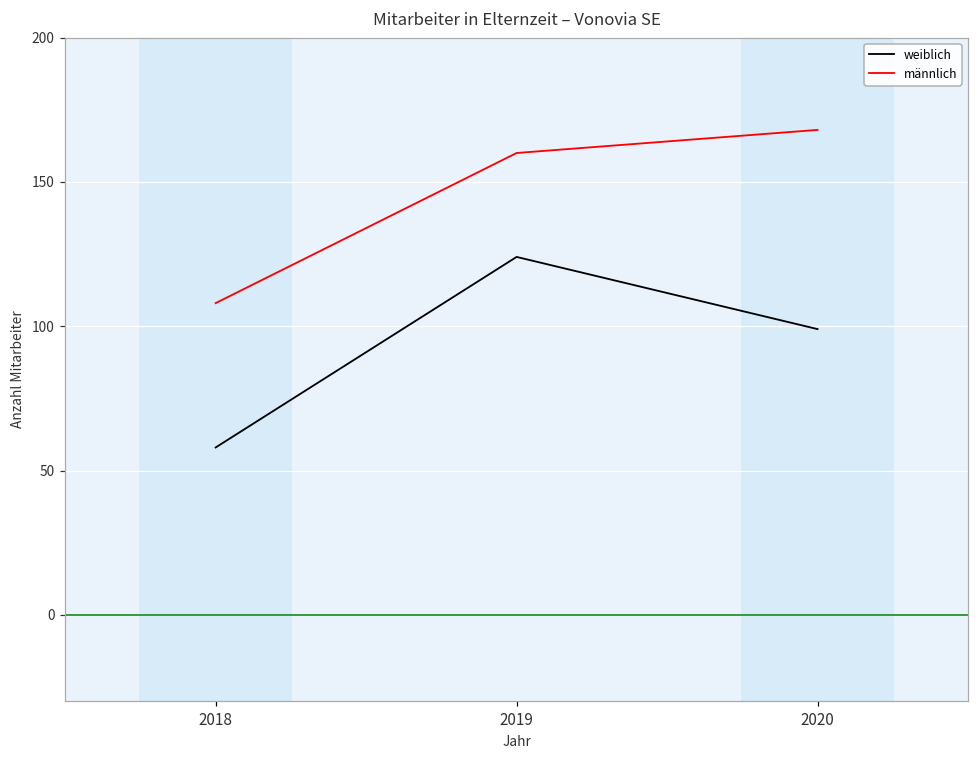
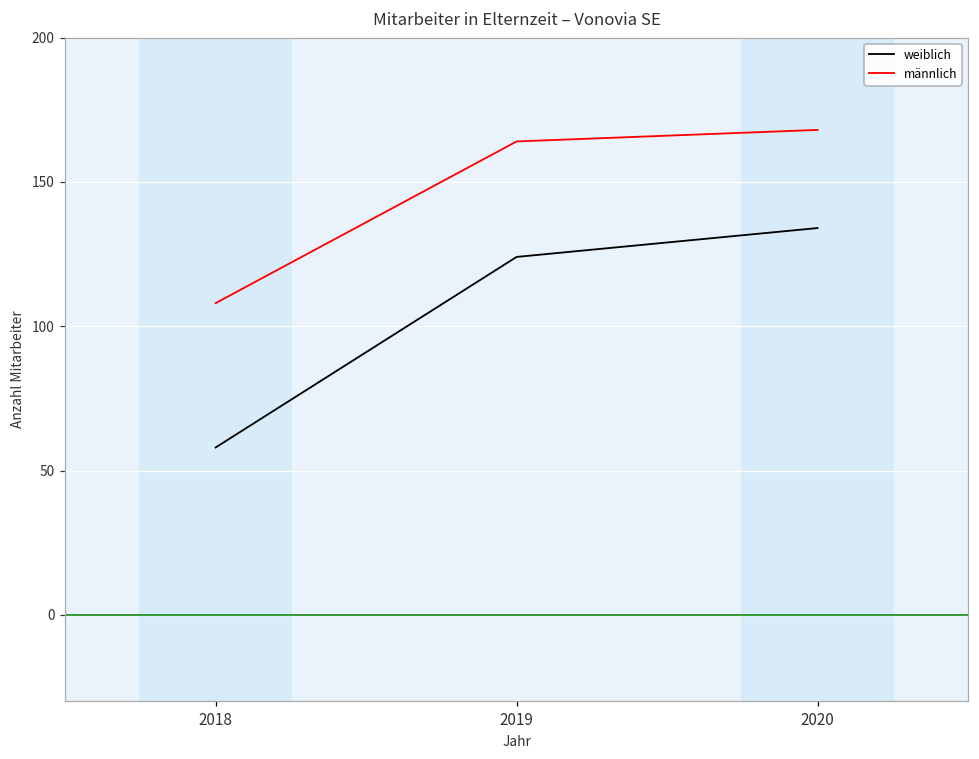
  {
    "weiblich": {
      "2018": 58,
      "2019": 124,
-     "2020": 99
+     "2020": 134
    },
    "männlich": {
      "2018": 108,
-     "2019": 160,
+     "2019": 164,
      "2020": 168
    }
  }
